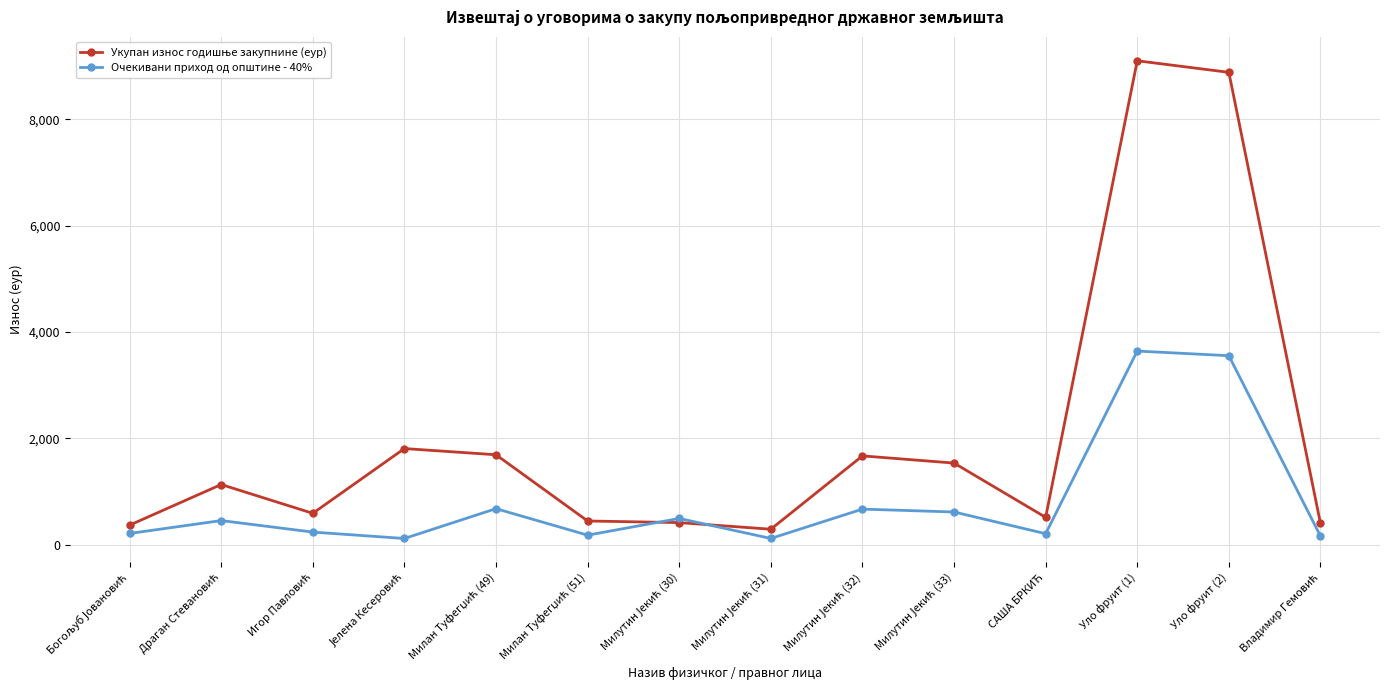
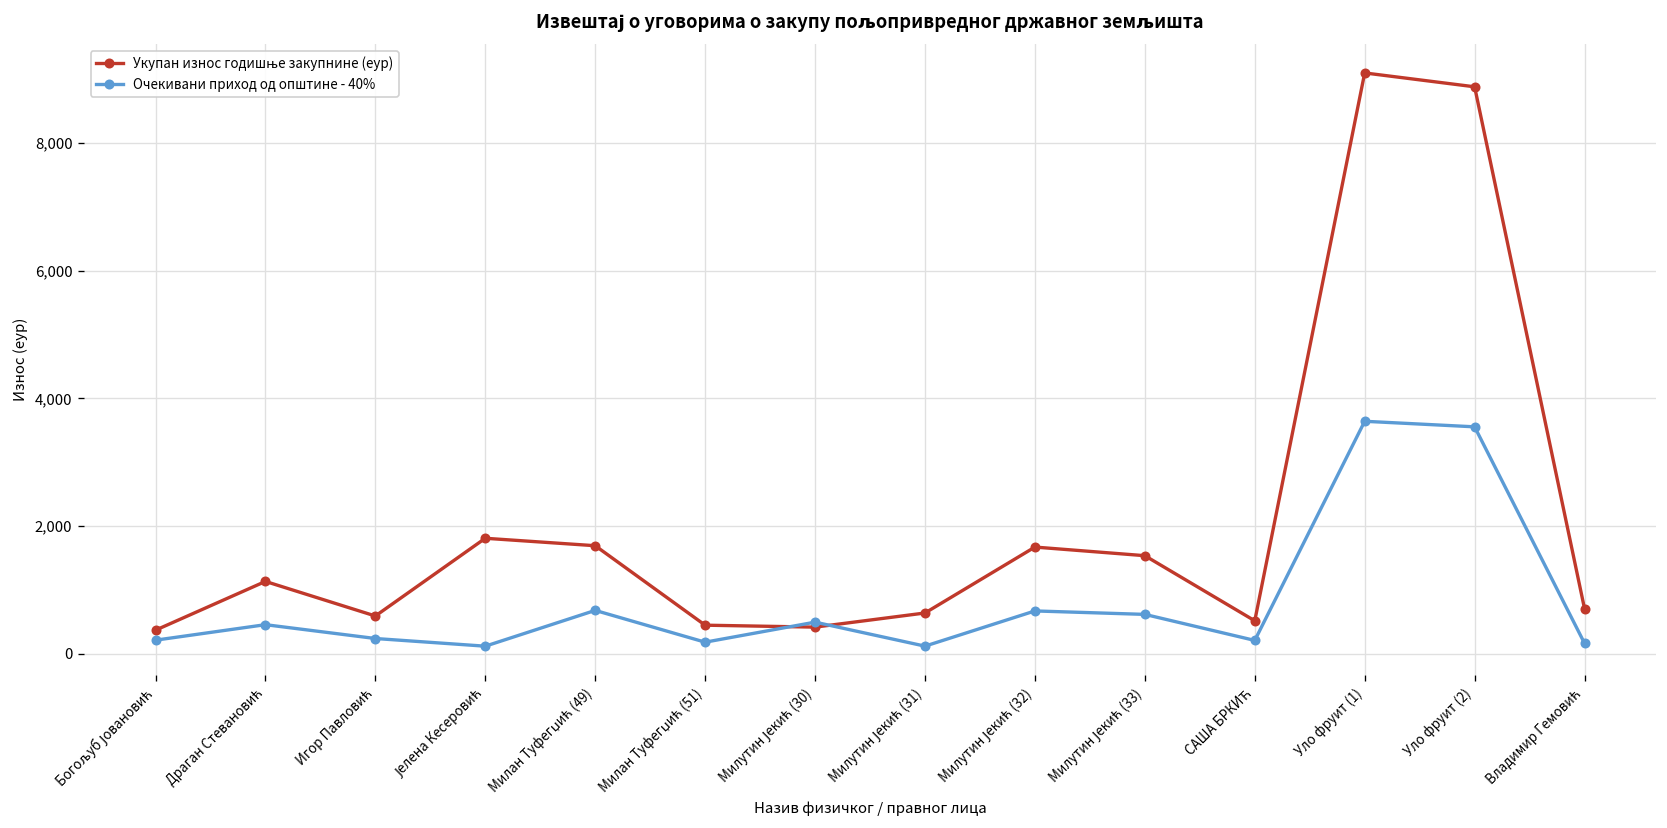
  {
    "Укупан износ годишње закупнине (еур)": {
      "Богољуб Јовановић": "400",
      "Драган Стевановић": "1,100",
      "Игор Павловић": "600",
      "Јелена Кесеровић": "1,800",
      "Милан Туфегџић (49)": "1,700",
      "Милан Туфегџић (51)": "400",
      "Милутин Јекић (30)": "400",
-     "Милутин Јекић (31)": "300",
+     "Милутин Јекић (31)": "600",
      "Милутин Јекић (32)": "1,700",
      "Милутин Јекић (33)": "1,500",
      "САША БРКИЋ": "500",
      "Уло фруит (1)": "9,100",
      "Уло фруит (2)": "8,900",
-     "Владимир Гемовић": "400"
+     "Владимир Гемовић": "700"
    },
    "Очекивани приход од општине - 40%": {
      "Богољуб Јовановић": "200",
      "Драган Стевановић": "500",
      "Игор Павловић": "200",
      "Јелена Кесеровић": "100",
      "Милан Туфегџић (49)": "700",
      "Милан Туфегџић (51)": "200",
      "Милутин Јекић (30)": "500",
      "Милутин Јекић (31)": "100",
      "Милутин Јекић (32)": "700",
      "Милутин Јекић (33)": "600",
      "САША БРКИЋ": "200",
      "Уло фруит (1)": "3,600",
      "Уло фруит (2)": "3,600",
      "Владимир Гемовић": "200"
    }
  }
